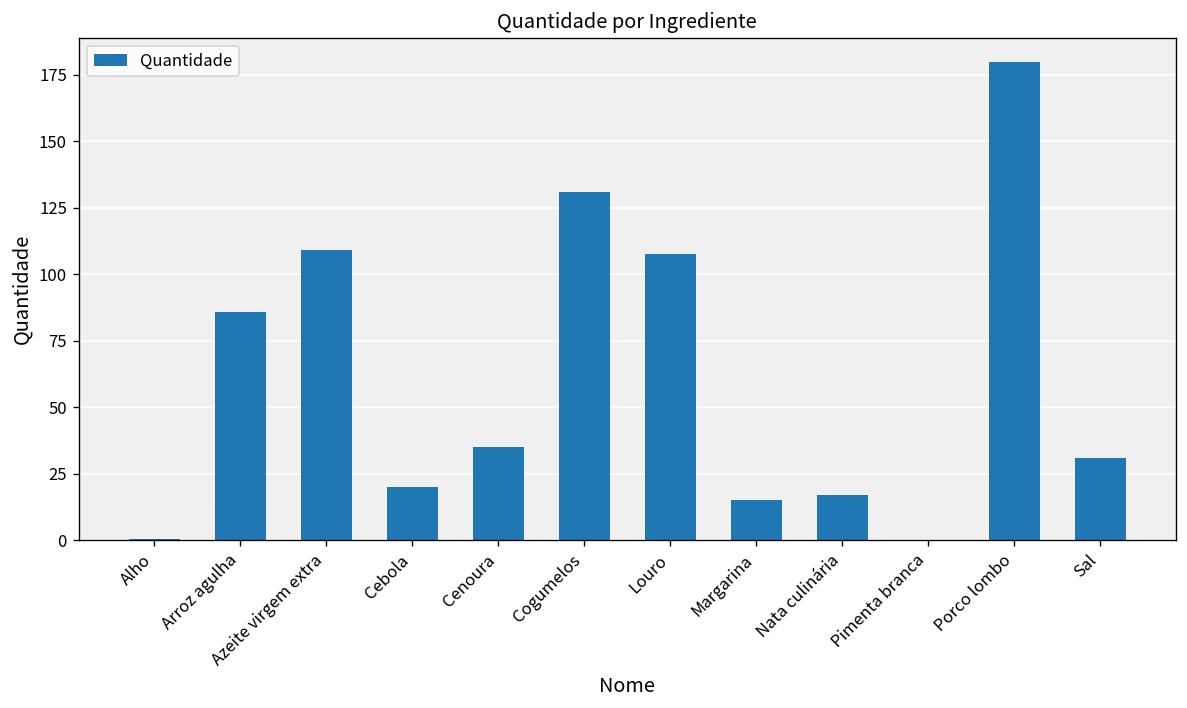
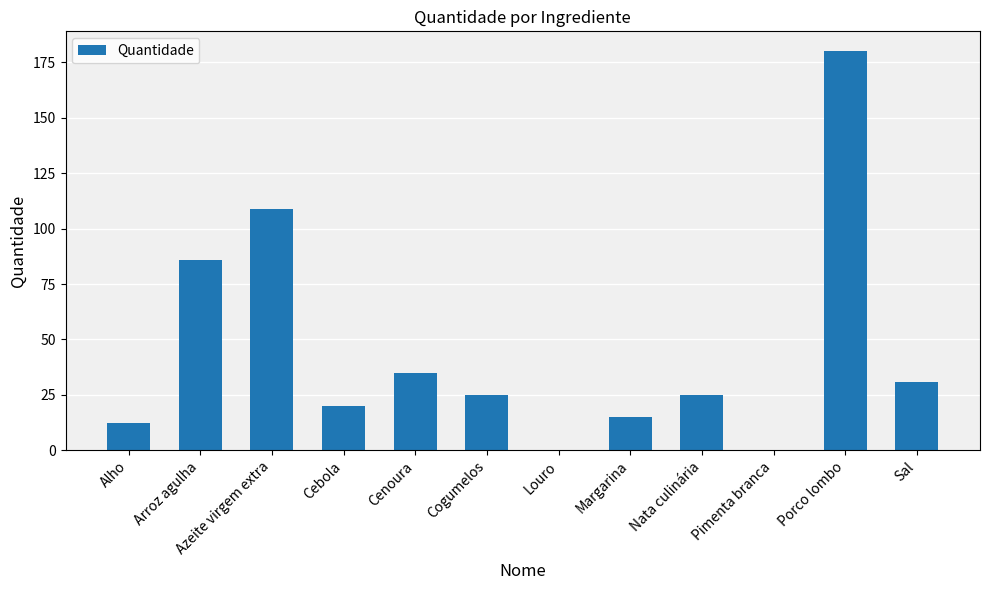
  {
-   "Alho": 1,
+   "Alho": 12,
    "Arroz agulha": 86,
    "Azeite virgem extra": 109,
    "Cebola": 20,
    "Cenoura": 35,
-   "Cogumelos": 131,
-   "Louro": 108,
+   "Cogumelos": 25,
+   "Louro": 0,
    "Margarina": 15,
-   "Nata culinária": 17,
+   "Nata culinária": 25,
    "Porco lombo": 180,
    "Sal": 31
  }
